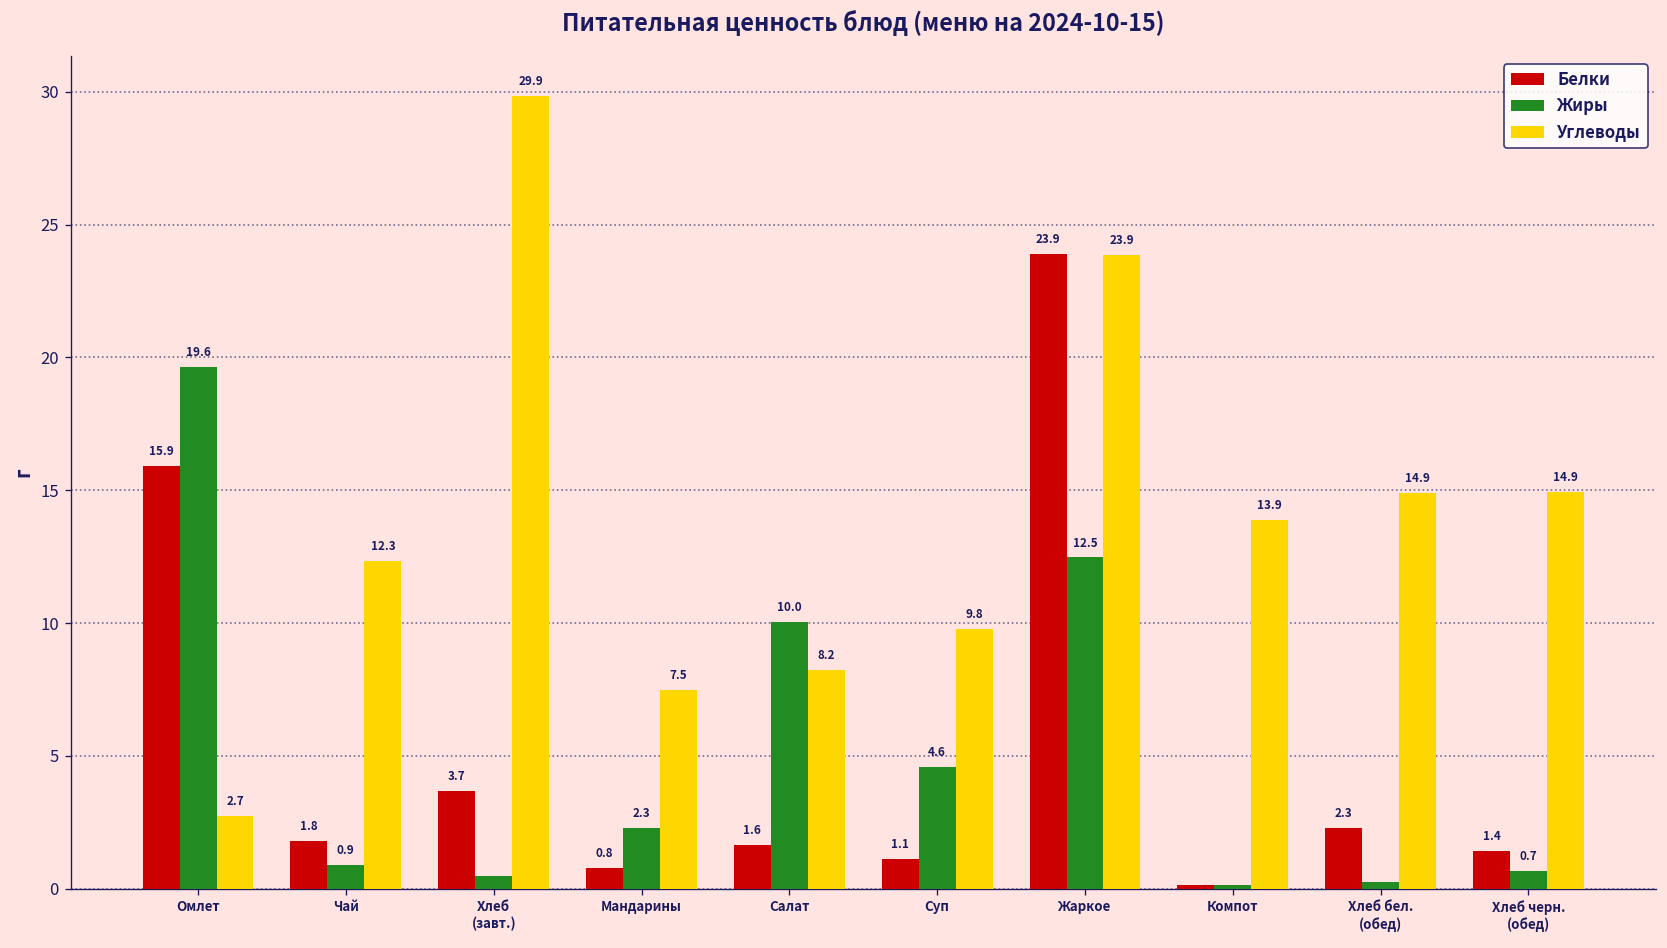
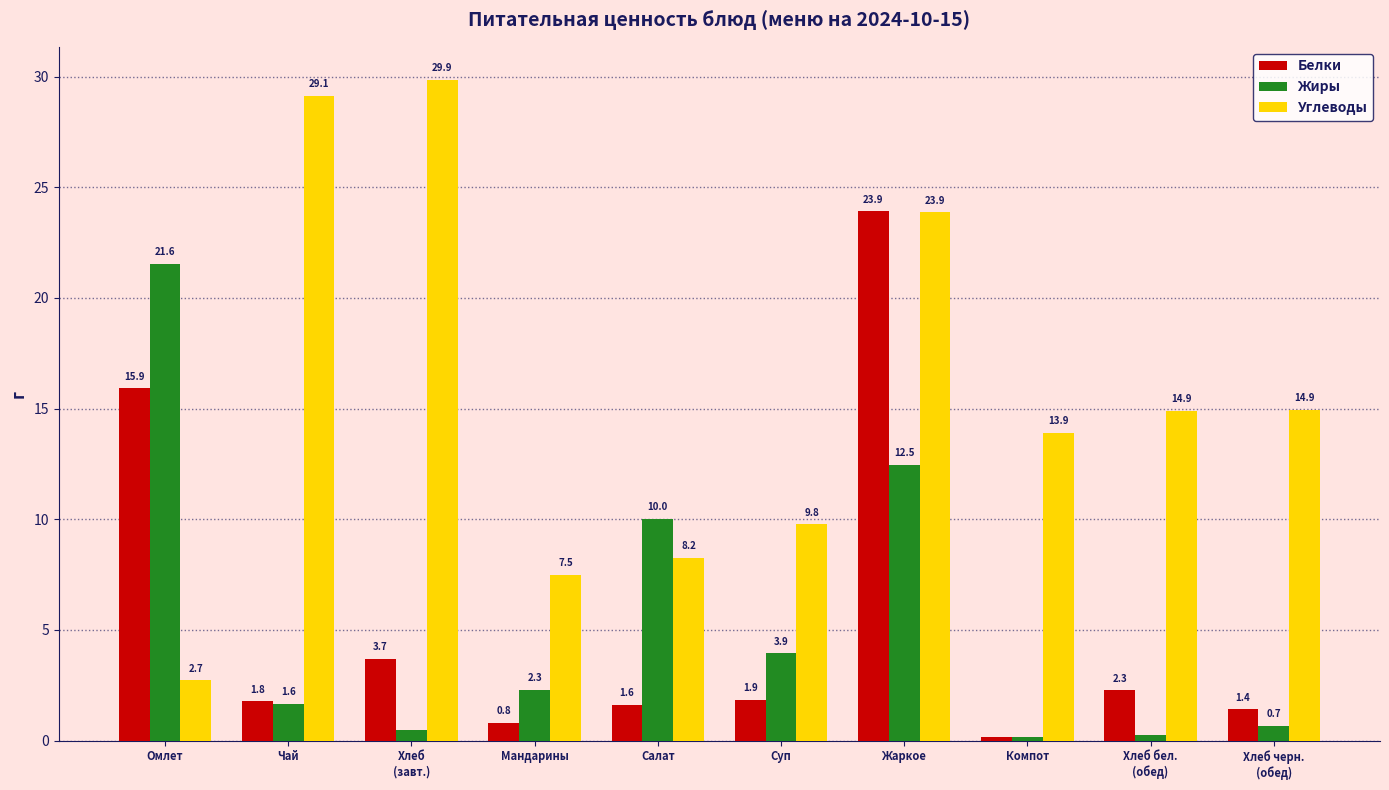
  {
    "Белки": {
      "Омлет": 15.9,
      "Чай": 1.8,
      "Хлеб (завт.)": 3.7,
      "Мандарины": 0.8,
      "Салат": 1.6,
-     "Суп": 1.1,
+     "Суп": 1.9,
      "Жаркое": 23.9,
      "Хлеб бел. (обед)": 2.3,
      "Хлеб черн. (обед)": 1.4
    },
    "Жиры": {
-     "Омлет": 19.6,
-     "Чай": 0.9,
+     "Омлет": 21.6,
+     "Чай": 1.6,
      "Мандарины": 2.3,
      "Салат": 10.0,
-     "Суп": 4.6,
+     "Суп": 3.9,
      "Жаркое": 12.5,
      "Хлеб черн. (обед)": 0.7
    },
    "Углеводы": {
      "Омлет": 2.7,
-     "Чай": 12.3,
+     "Чай": 29.1,
      "Хлеб (завт.)": 29.9,
      "Мандарины": 7.5,
      "Салат": 8.2,
      "Суп": 9.8,
      "Жаркое": 23.9,
      "Компот": 13.9,
      "Хлеб бел. (обед)": 14.9,
      "Хлеб черн. (обед)": 14.9
    }
  }
